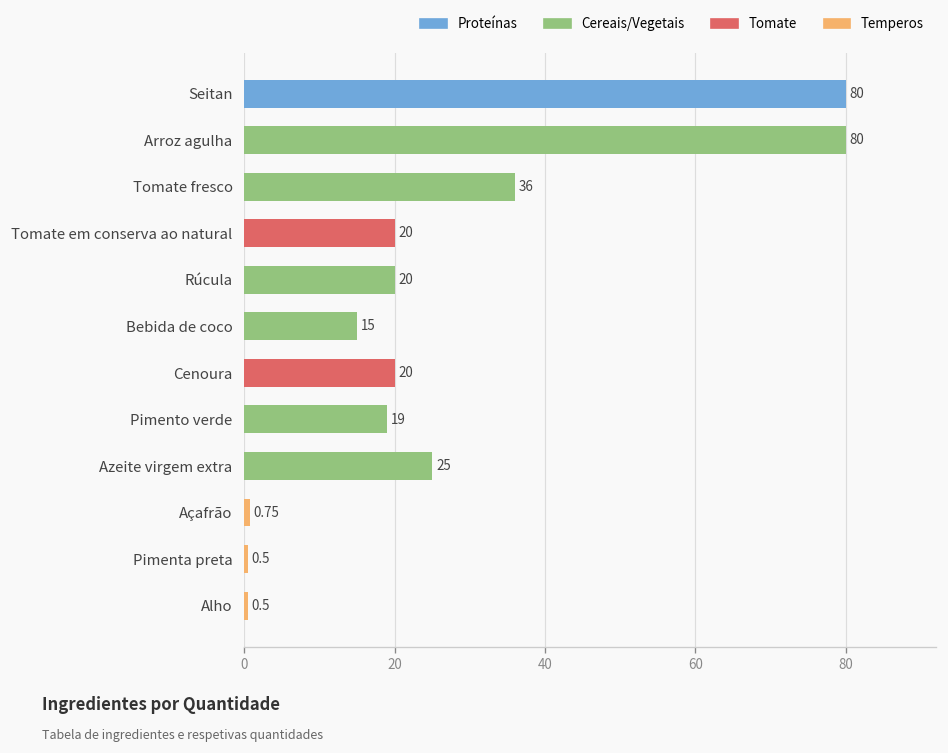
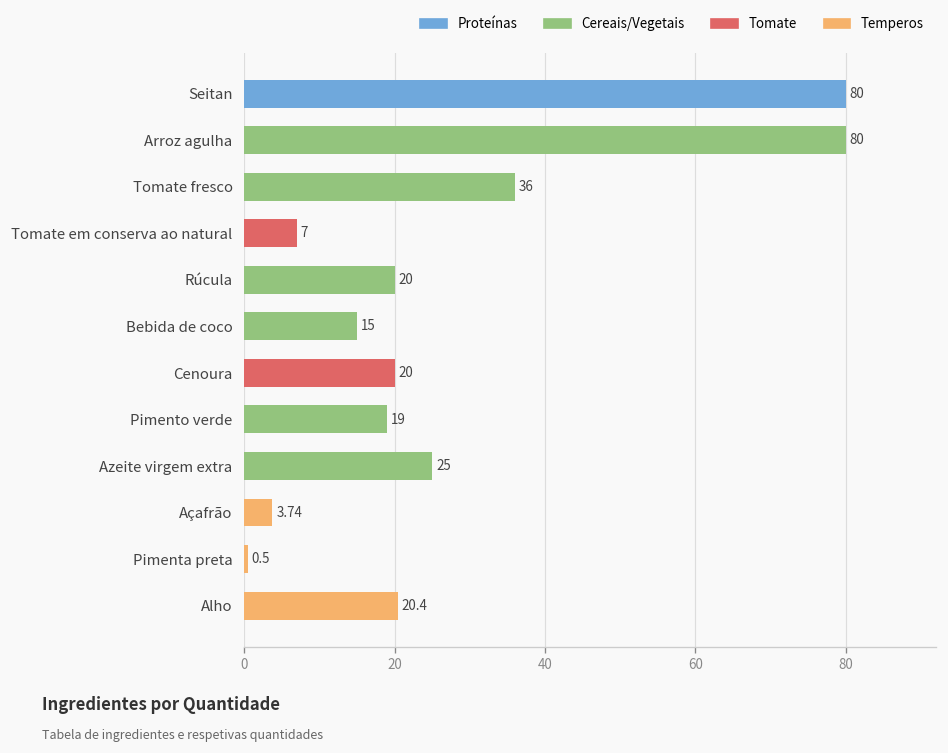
  {
    "Seitan": 80,
    "Arroz agulha": 80,
    "Tomate fresco": 36,
-   "Tomate em conserva ao natural": 20,
+   "Tomate em conserva ao natural": 7,
    "Rúcula": 20,
    "Bebida de coco": 15,
    "Cenoura": 20,
    "Pimento verde": 19,
    "Azeite virgem extra": 25,
-   "Açafrão": 0.75,
+   "Açafrão": 3.74,
    "Pimenta preta": 0.5,
-   "Alho": 0.5
+   "Alho": 20.4
  }
